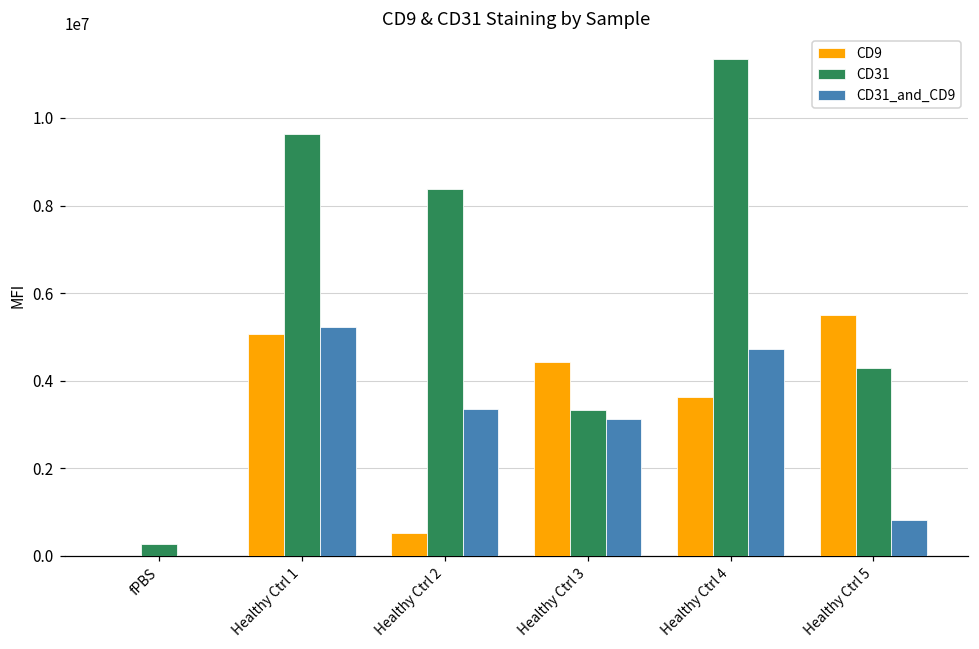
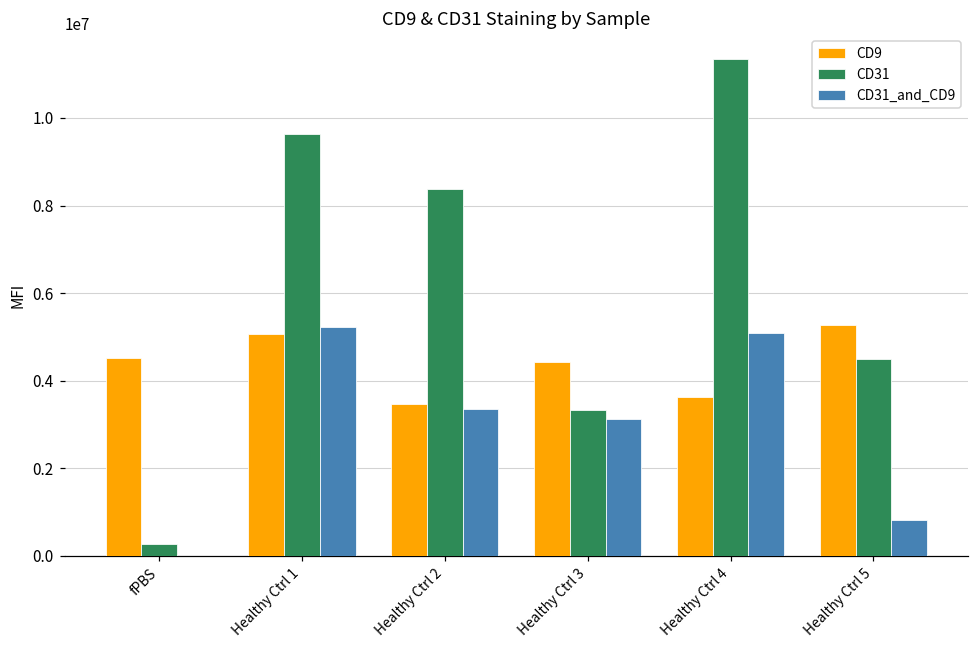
  {
    "CD9": {
-     "fPBS": 0,
+     "fPBS": 4500000,
      "Healthy Ctrl 1": 5100000,
-     "Healthy Ctrl 2": 500000,
+     "Healthy Ctrl 2": 3500000,
      "Healthy Ctrl 3": 4400000,
      "Healthy Ctrl 4": 3600000,
-     "Healthy Ctrl 5": 5500000
+     "Healthy Ctrl 5": 5300000
    },
    "CD31": {
      "fPBS": 300000,
      "Healthy Ctrl 1": 9600000,
      "Healthy Ctrl 2": 8400000,
      "Healthy Ctrl 3": 3300000,
      "Healthy Ctrl 4": 11300000,
-     "Healthy Ctrl 5": 4300000
+     "Healthy Ctrl 5": 4500000
    },
    "CD31_and_CD9": {
      "fPBS": 0,
      "Healthy Ctrl 1": 5200000,
      "Healthy Ctrl 2": 3300000,
      "Healthy Ctrl 3": 3100000,
-     "Healthy Ctrl 4": 4700000,
+     "Healthy Ctrl 4": 5100000,
      "Healthy Ctrl 5": 800000
    }
  }
